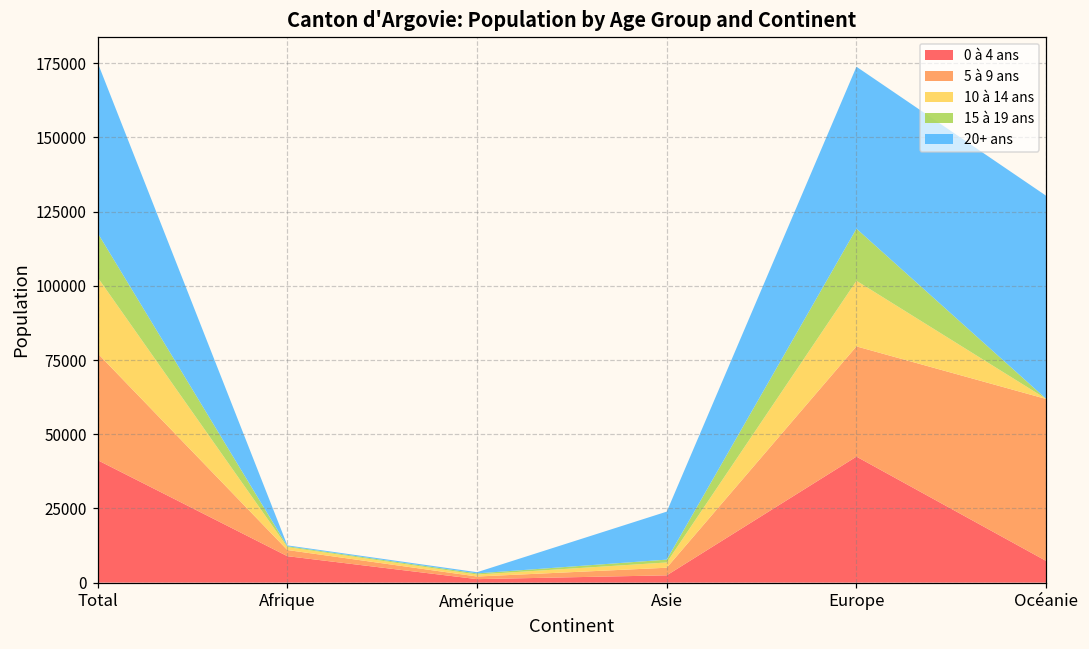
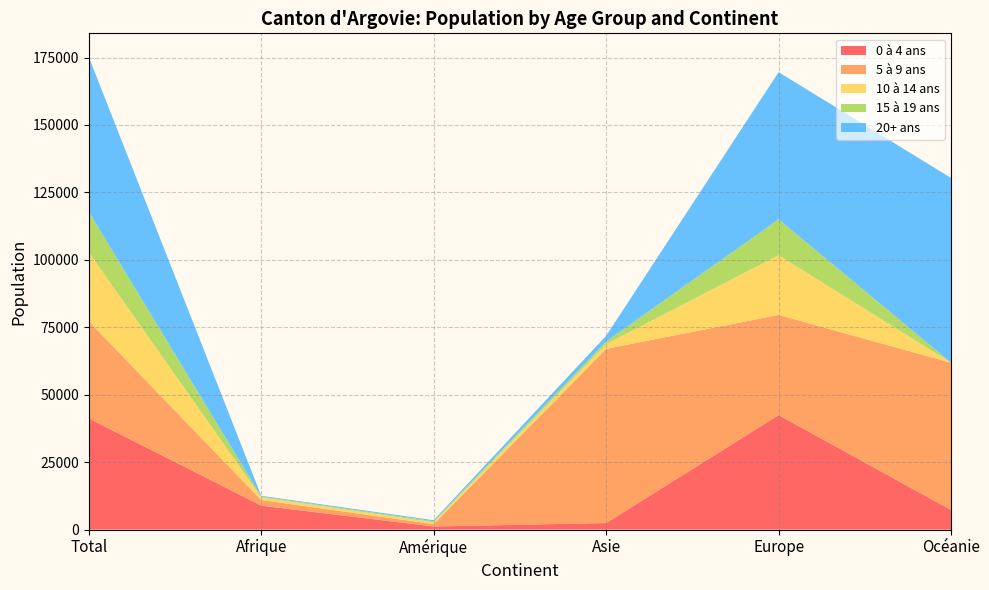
  {
    "0 à 4 ans": {
      "Total": 41000,
      "Afrique": 9000,
      "Asie": 2000,
      "Europe": 42000,
      "Océanie": 7000
    },
    "5 à 9 ans": {
      "Total": 36000,
      "Afrique": 2000,
-     "Asie": 3000,
+     "Asie": 65000,
      "Europe": 37000
    },
    "10 à 14 ans": {
      "Total": 26000,
      "Asie": 2000,
      "Europe": 22000
    },
    "15 à 19 ans": {
      "Total": 15000,
      "Asie": 1000,
-     "Europe": 18000
+     "Europe": 13000
    },
    "20+ ans": {
      "Total": 57000,
-     "Asie": 16000,
+     "Asie": 2000,
      "Europe": 55000,
      "Océanie": 68000
    }
  }
